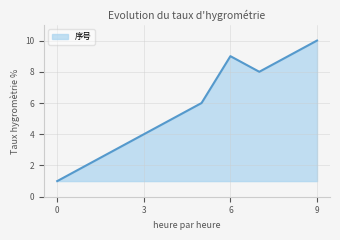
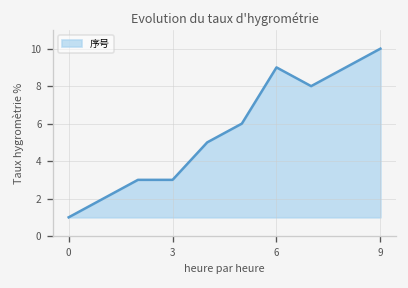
  {
    "0": 1,
-   "3": 4,
+   "3": 3,
    "6": 9,
    "9": 10
  }
